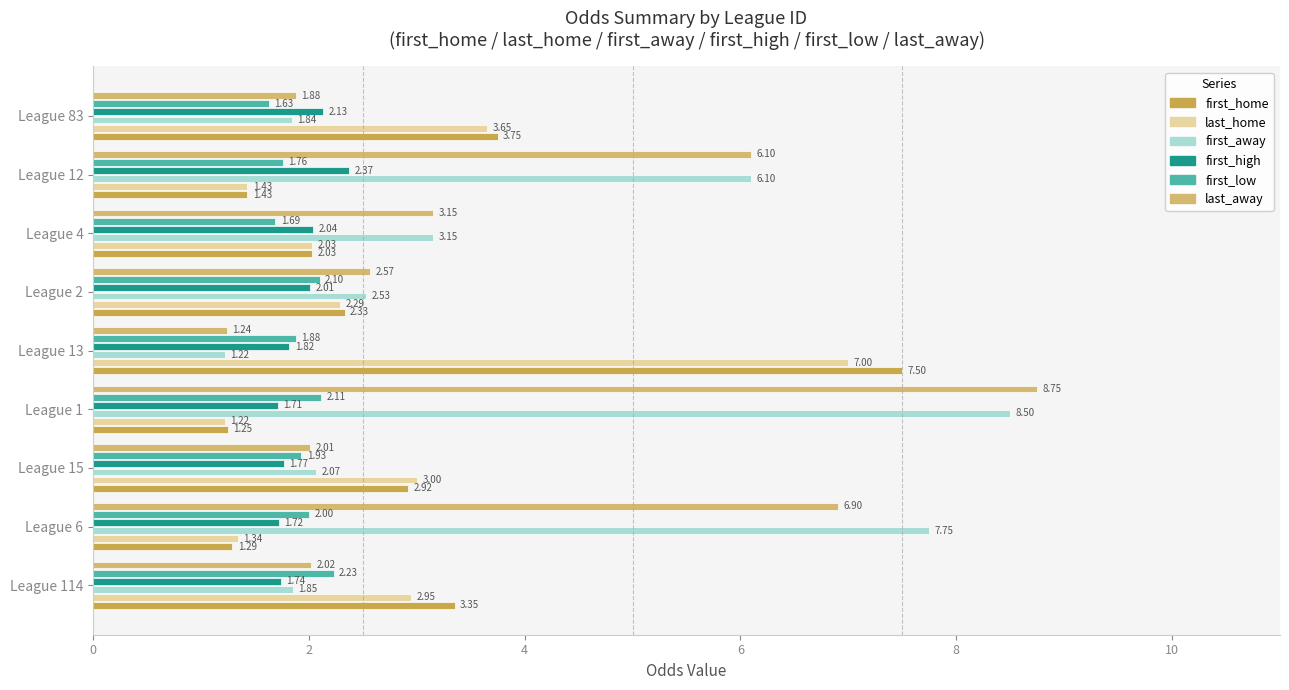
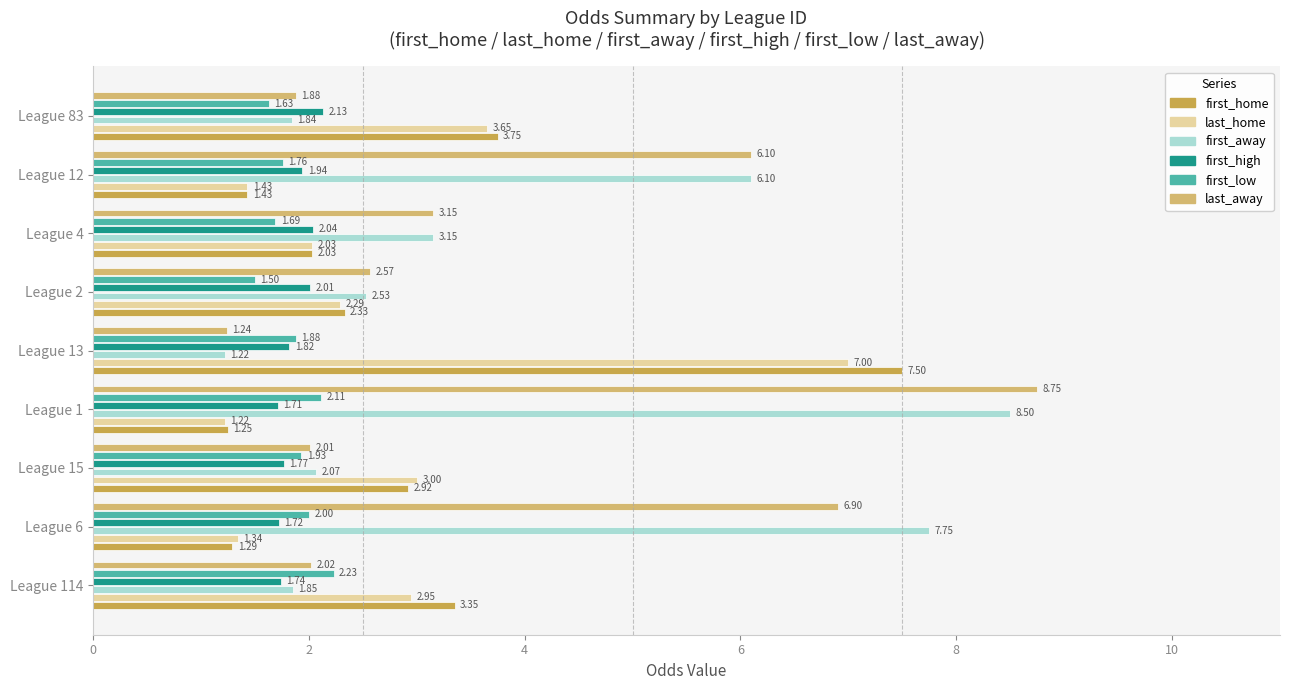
  {
    "first_away": {
      "League 83": 1.84,
      "League 12": 6.10,
      "League 4": 3.15,
      "League 2": 2.53,
      "League 13": 1.22,
      "League 1": 8.50,
      "League 15": 2.07,
      "League 6": 7.75,
      "League 114": 1.85
    },
    "first_high": {
      "League 83": 2.13,
-     "League 12": 2.37,
+     "League 12": 1.94,
      "League 4": 2.04,
      "League 2": 2.01,
      "League 13": 1.82,
      "League 1": 1.71,
      "League 15": 1.77,
      "League 6": 1.72,
      "League 114": 1.74
    },
    "first_low": {
      "League 83": 1.63,
      "League 12": 1.76,
      "League 4": 1.69,
-     "League 2": 2.10,
+     "League 2": 1.50,
      "League 13": 1.88,
      "League 1": 2.11,
      "League 15": 1.93,
      "League 6": 2.00,
      "League 114": 2.23
    }
  }
